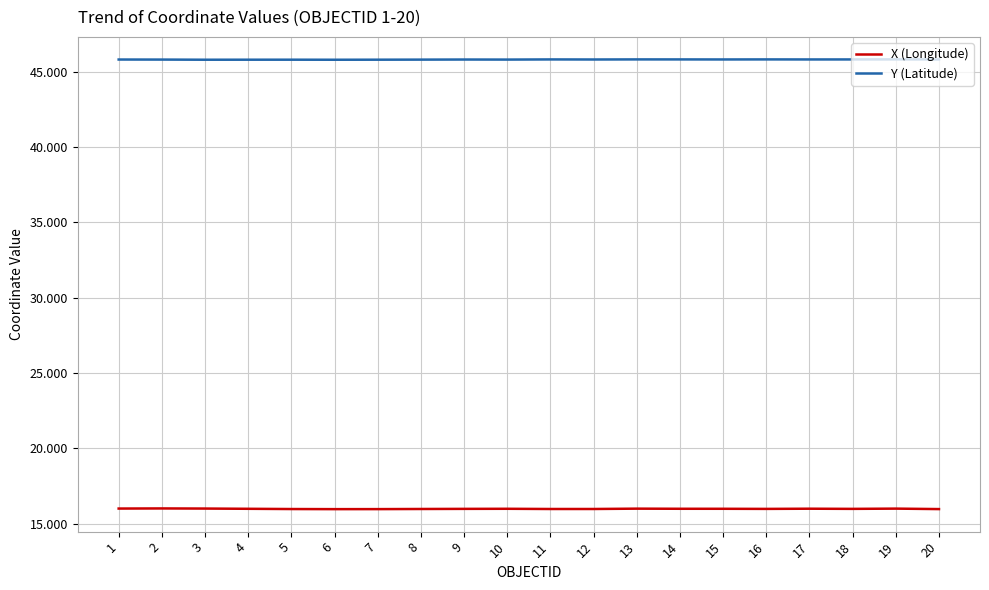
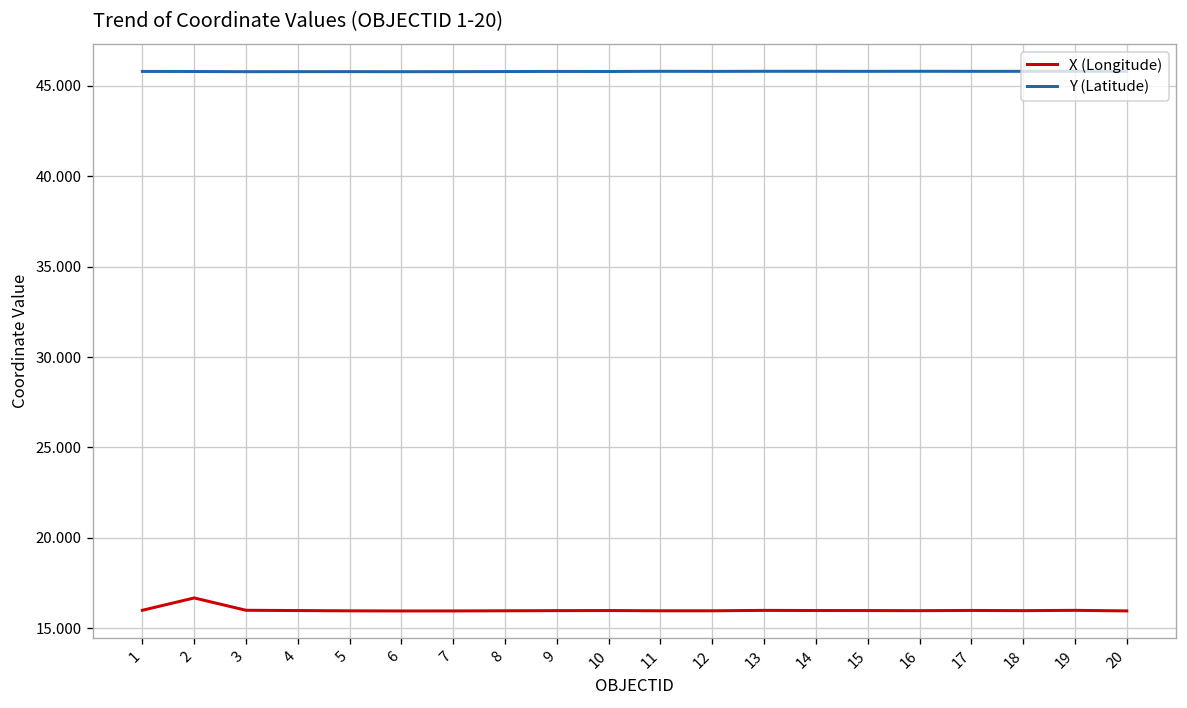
  {
    "X (Longitude)": {
      "1": 16.0,
-     "2": 16.0,
+     "2": 16.7,
      "3": 16.0,
      "4": 16.0,
      "5": 16.0,
      "6": 16.0,
      "7": 16.0,
      "8": 16.0,
      "9": 16.0,
      "10": 16.0,
      "11": 16.0,
      "12": 16.0,
      "13": 16.0,
      "14": 16.0,
      "15": 16.0,
      "16": 16.0,
      "17": 16.0,
      "18": 16.0,
      "19": 16.0,
      "20": 16.0
    },
    "Y (Latitude)": {
      "1": 45.8,
      "2": 45.8,
      "3": 45.8,
      "4": 45.8,
      "5": 45.8,
      "6": 45.8,
      "7": 45.8,
      "8": 45.8,
      "9": 45.8,
      "10": 45.8,
      "11": 45.8,
      "12": 45.8,
      "13": 45.8,
      "14": 45.8,
      "15": 45.8,
      "16": 45.8,
      "17": 45.8
    }
  }
